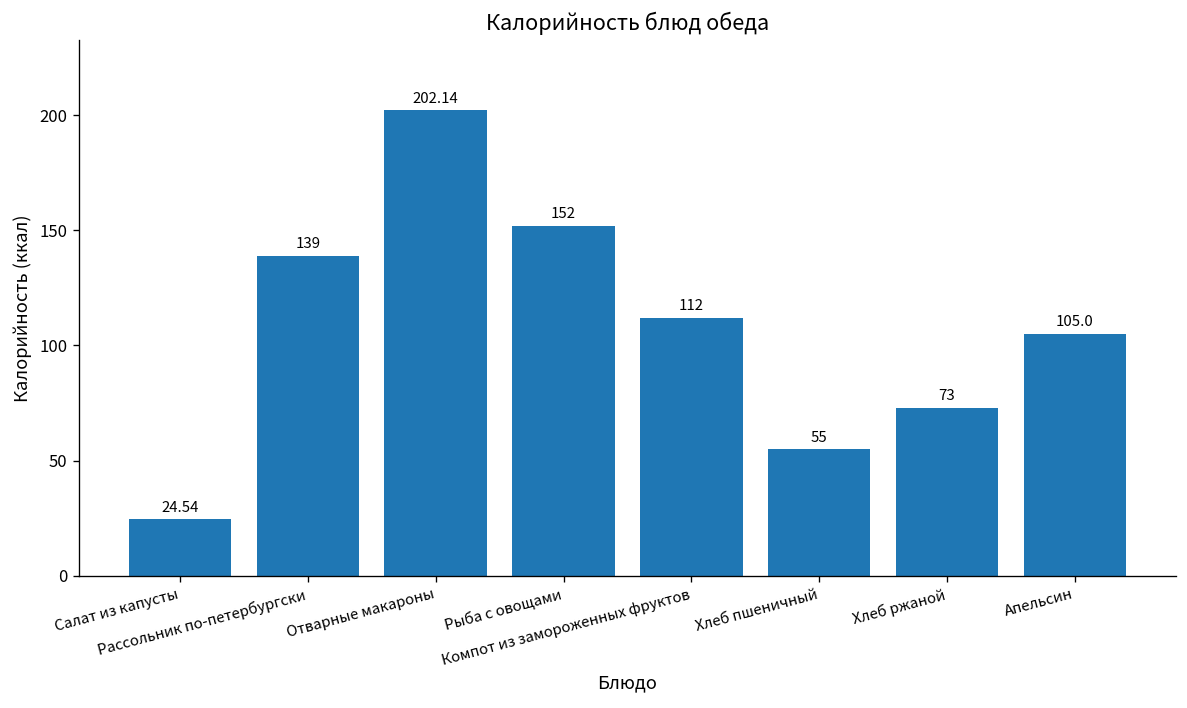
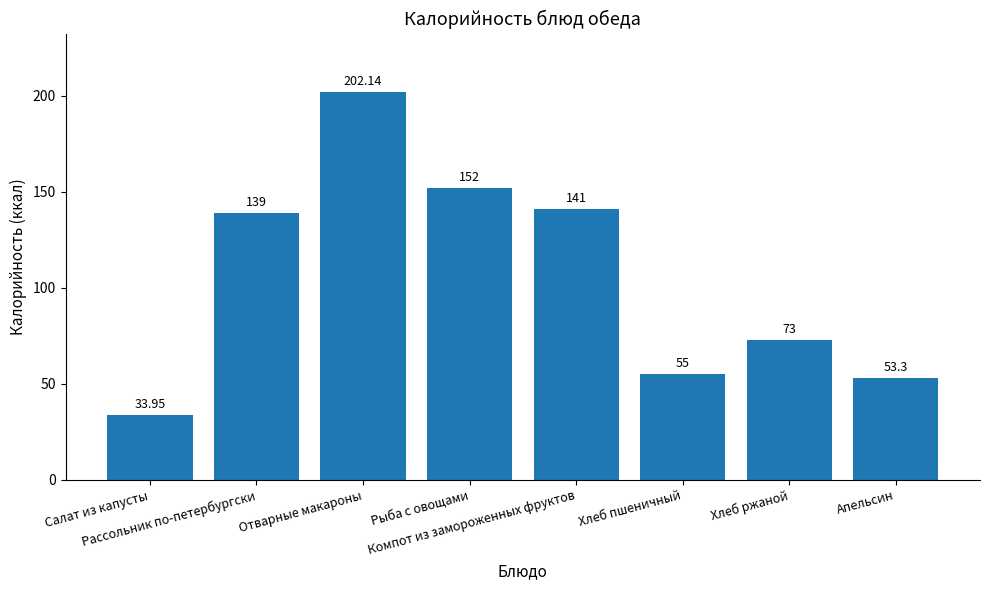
  {
-   "Салат из капусты": 24.54,
+   "Салат из капусты": 33.95,
    "Рассольник по-петербургски": 139,
    "Отварные макароны": 202.14,
    "Рыба с овощами": 152,
-   "Компот из замороженных фруктов": 112,
+   "Компот из замороженных фруктов": 141,
    "Хлеб пшеничный": 55,
    "Хлеб ржаной": 73,
-   "Апельсин": 105.0
+   "Апельсин": 53.3
  }
